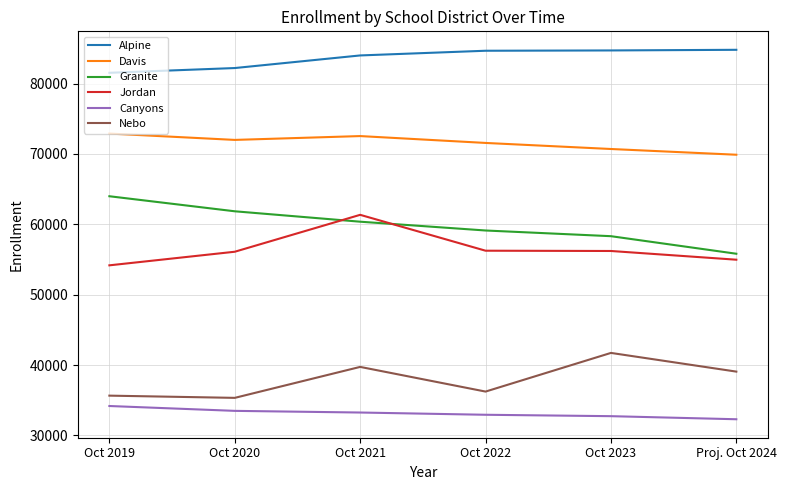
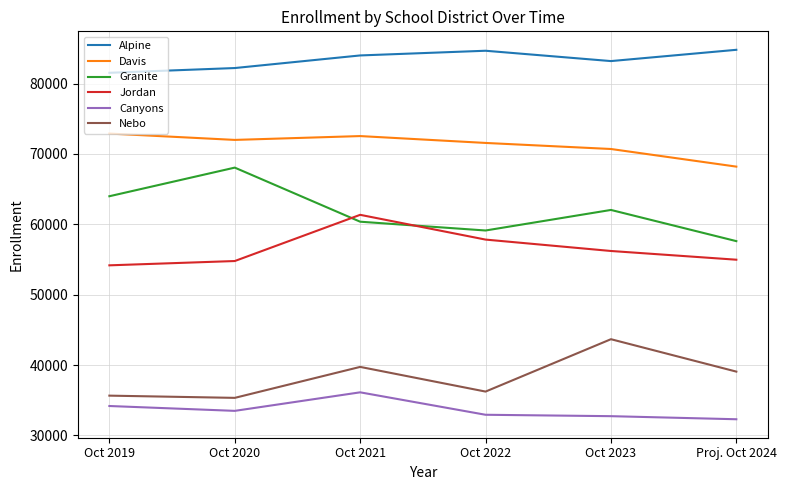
  {
    "Alpine": {
      "Oct 2020": 82000,
      "Oct 2021": 84000,
      "Oct 2022": 85000,
-     "Oct 2023": 85000,
+     "Oct 2023": 83000,
      "Proj. Oct 2024": 85000
    },
    "Davis": {
      "Oct 2020": 72000,
      "Oct 2021": 73000,
      "Oct 2022": 72000,
      "Oct 2023": 71000,
-     "Proj. Oct 2024": 70000
+     "Proj. Oct 2024": 68000
    },
    "Granite": {
      "Oct 2019": 64000,
-     "Oct 2020": 62000,
+     "Oct 2020": 68000,
      "Oct 2021": 60000,
      "Oct 2022": 59000,
-     "Oct 2023": 58000,
-     "Proj. Oct 2024": 56000
+     "Oct 2023": 62000,
+     "Proj. Oct 2024": 58000
    },
    "Jordan": {
      "Oct 2019": 54000,
-     "Oct 2020": 56000,
+     "Oct 2020": 55000,
      "Oct 2021": 61000,
-     "Oct 2022": 56000,
+     "Oct 2022": 58000,
      "Oct 2023": 56000,
      "Proj. Oct 2024": 55000
    },
    "Canyons": {
      "Oct 2019": 34000,
      "Oct 2020": 33000,
-     "Oct 2021": 33000,
+     "Oct 2021": 36000,
      "Oct 2022": 33000,
      "Oct 2023": 33000,
      "Proj. Oct 2024": 32000
    },
    "Nebo": {
      "Oct 2019": 36000,
      "Oct 2020": 35000,
      "Oct 2021": 40000,
      "Oct 2022": 36000,
-     "Oct 2023": 42000,
+     "Oct 2023": 44000,
      "Proj. Oct 2024": 39000
    }
  }
